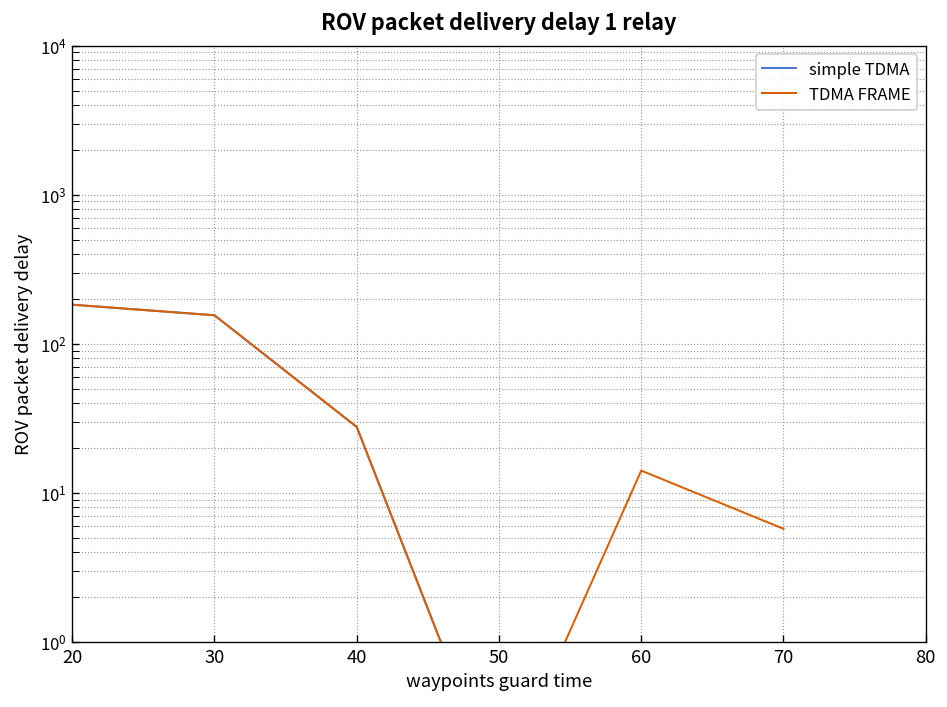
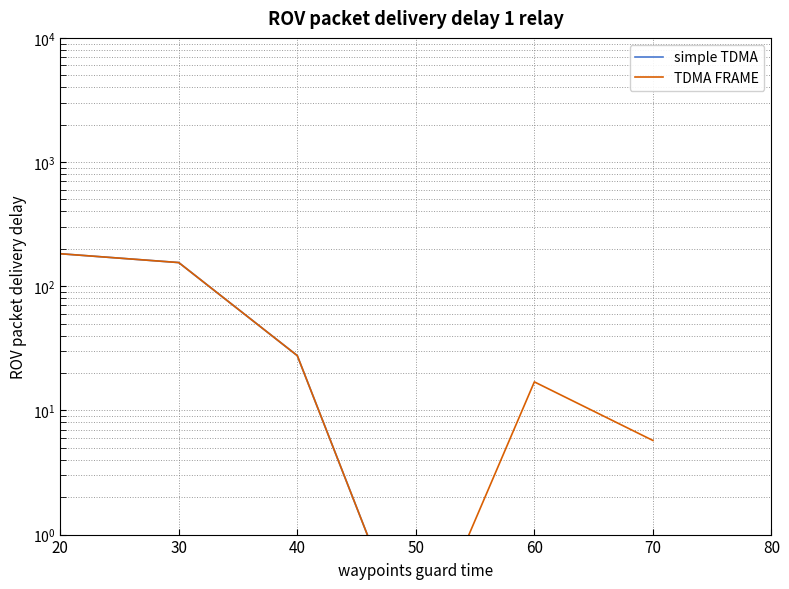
  {
    "TDMA FRAME": {
-     "60": 14,
+     "60": 17,
      "70": 6
    }
  }
